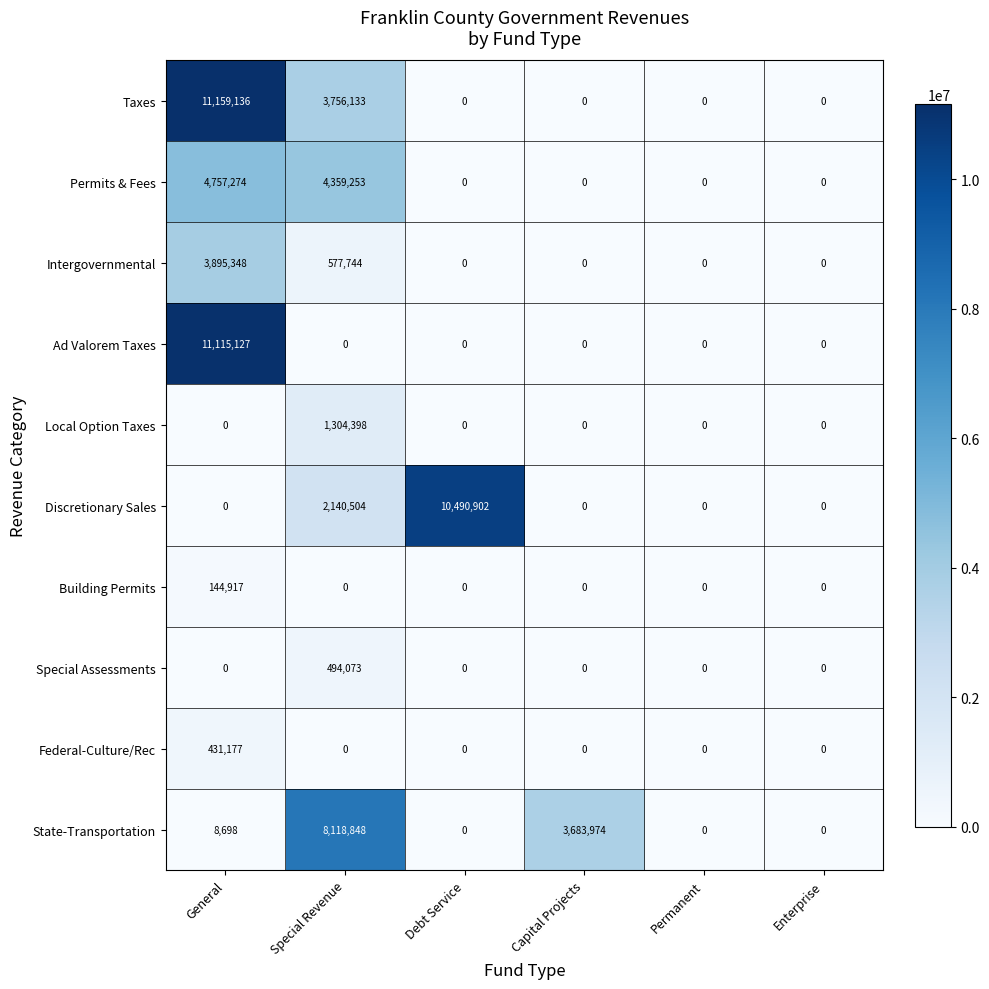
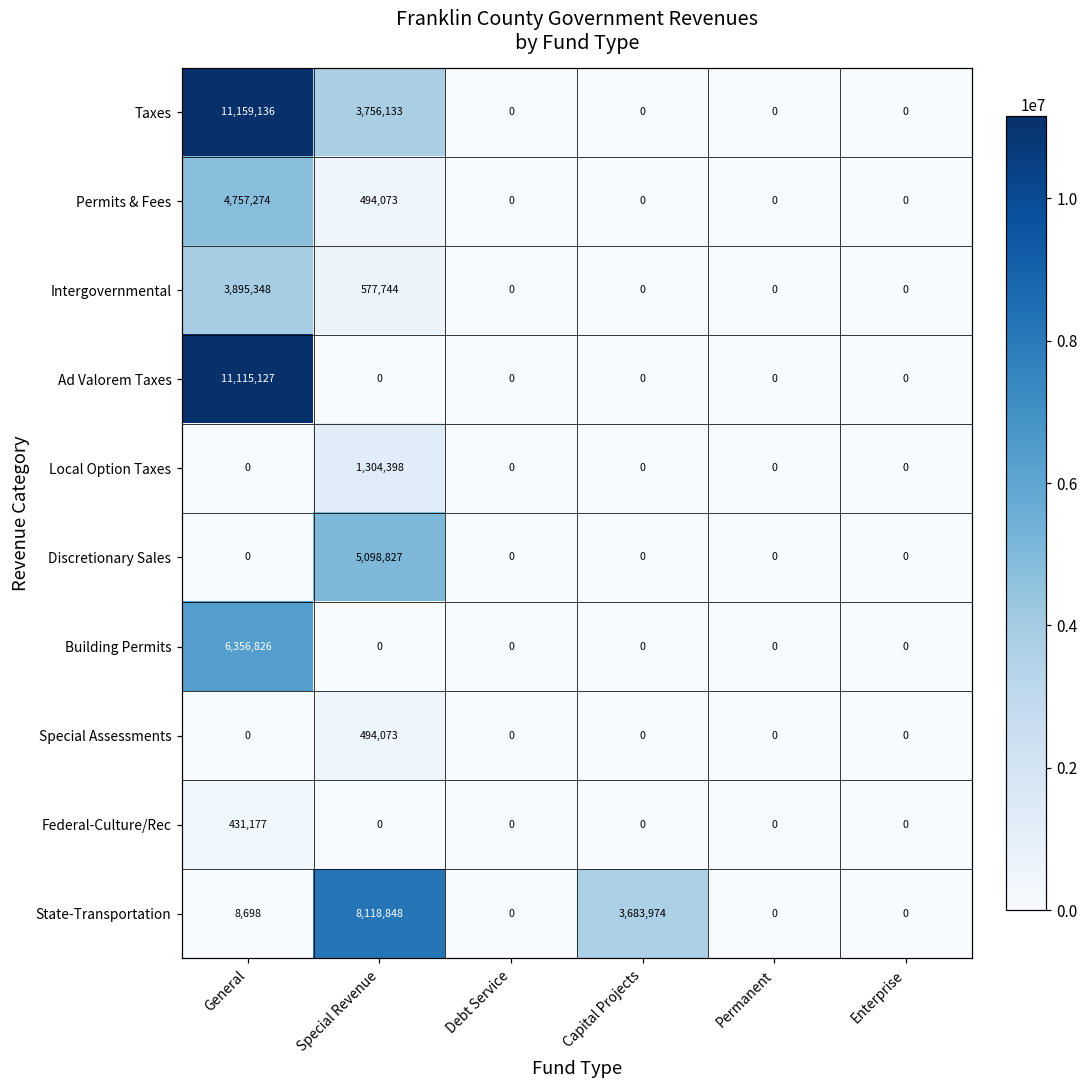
  {
    "Taxes": {
      "General": "11,159,136",
      "Special Revenue": "3,756,133",
      "Debt Service": "0",
      "Capital Projects": "0",
      "Permanent": "0",
      "Enterprise": "0"
    },
    "Permits & Fees": {
      "General": "4,757,274",
-     "Special Revenue": "4,359,253",
+     "Special Revenue": "494,073",
      "Debt Service": "0",
      "Capital Projects": "0",
      "Permanent": "0",
      "Enterprise": "0"
    },
    "Intergovernmental": {
      "General": "3,895,348",
      "Special Revenue": "577,744",
      "Debt Service": "0",
      "Capital Projects": "0",
      "Permanent": "0",
      "Enterprise": "0"
    },
    "Ad Valorem Taxes": {
      "General": "11,115,127",
      "Special Revenue": "0",
      "Debt Service": "0",
      "Capital Projects": "0",
      "Permanent": "0",
      "Enterprise": "0"
    },
    "Local Option Taxes": {
      "General": "0",
      "Special Revenue": "1,304,398",
      "Debt Service": "0",
      "Capital Projects": "0",
      "Permanent": "0",
      "Enterprise": "0"
    },
    "Discretionary Sales": {
      "General": "0",
-     "Special Revenue": "2,140,504",
-     "Debt Service": "10,490,902",
+     "Special Revenue": "5,098,827",
+     "Debt Service": "0",
      "Capital Projects": "0",
      "Permanent": "0",
      "Enterprise": "0"
    },
    "Building Permits": {
-     "General": "144,917",
+     "General": "6,356,826",
      "Special Revenue": "0",
      "Debt Service": "0",
      "Capital Projects": "0",
      "Permanent": "0",
      "Enterprise": "0"
    },
    "Special Assessments": {
      "General": "0",
      "Special Revenue": "494,073",
      "Debt Service": "0",
      "Capital Projects": "0",
      "Permanent": "0",
      "Enterprise": "0"
    },
    "Federal-Culture/Rec": {
      "General": "431,177",
      "Special Revenue": "0",
      "Debt Service": "0",
      "Capital Projects": "0",
      "Permanent": "0",
      "Enterprise": "0"
    },
    "State-Transportation": {
      "General": "8,698",
      "Special Revenue": "8,118,848",
      "Debt Service": "0",
      "Capital Projects": "3,683,974",
      "Permanent": "0",
      "Enterprise": "0"
    }
  }
